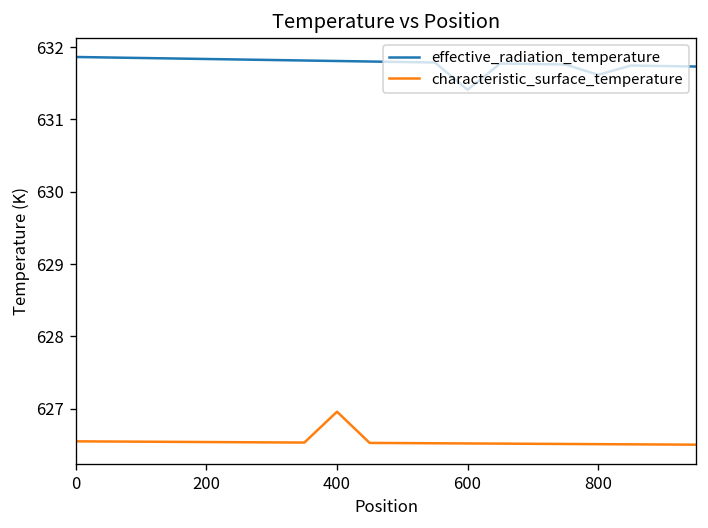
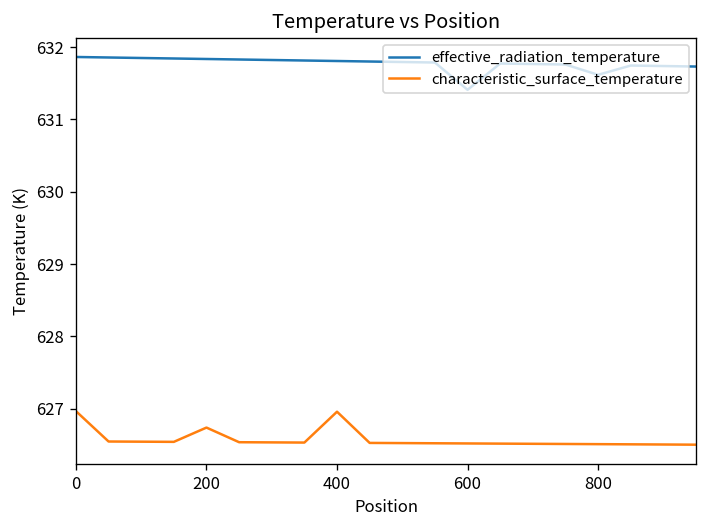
  {
    "effective_radiation_temperature": {
      "0": 631.9,
      "200": 631.8,
      "400": 631.8
    },
    "characteristic_surface_temperature": {
-     "0": 626.6,
-     "200": 626.5,
+     "0": 627.0,
+     "200": 626.7,
      "400": 627.0,
      "600": 626.5,
      "800": 626.5
    }
  }
